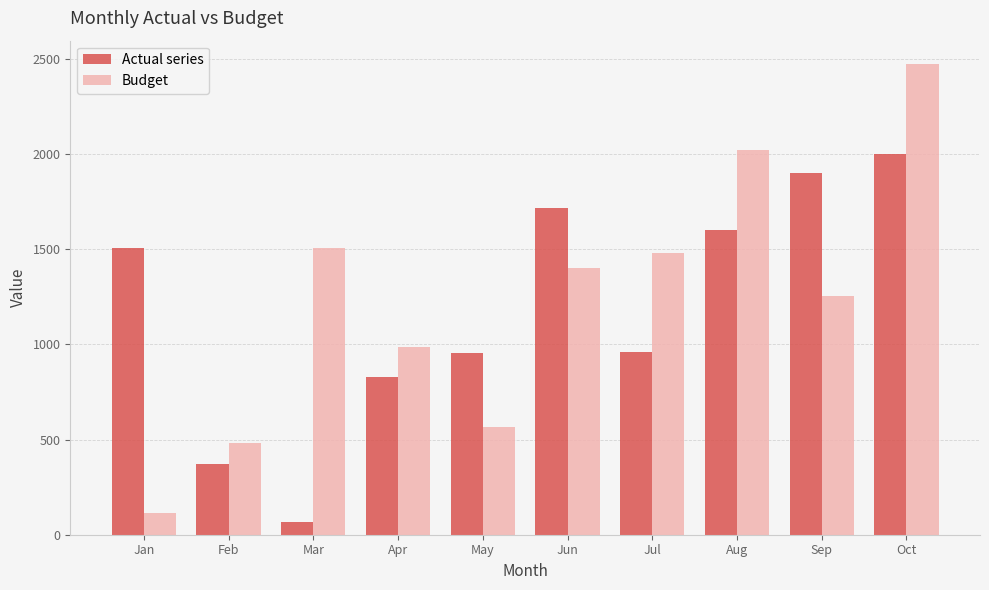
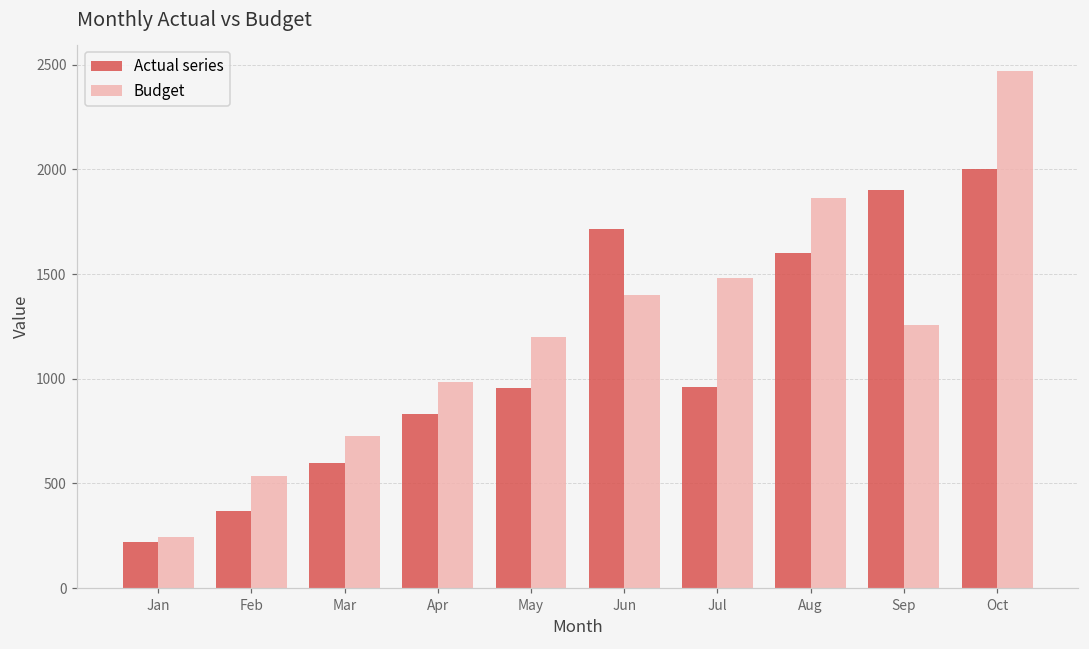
  {
    "Actual series": {
-     "Jan": 1500,
+     "Jan": 220,
      "Feb": 370,
-     "Mar": 70,
+     "Mar": 600,
      "Apr": 830,
      "May": 960,
      "Jun": 1720,
      "Jul": 960,
      "Aug": 1600,
      "Sep": 1900,
      "Oct": 2000
    },
    "Budget": {
-     "Jan": 110,
-     "Feb": 480,
-     "Mar": 1500,
+     "Jan": 250,
+     "Feb": 540,
+     "Mar": 730,
      "Apr": 980,
-     "May": 570,
+     "May": 1200,
      "Jun": 1400,
      "Jul": 1480,
-     "Aug": 2020,
+     "Aug": 1860,
      "Sep": 1260,
      "Oct": 2470
    }
  }
